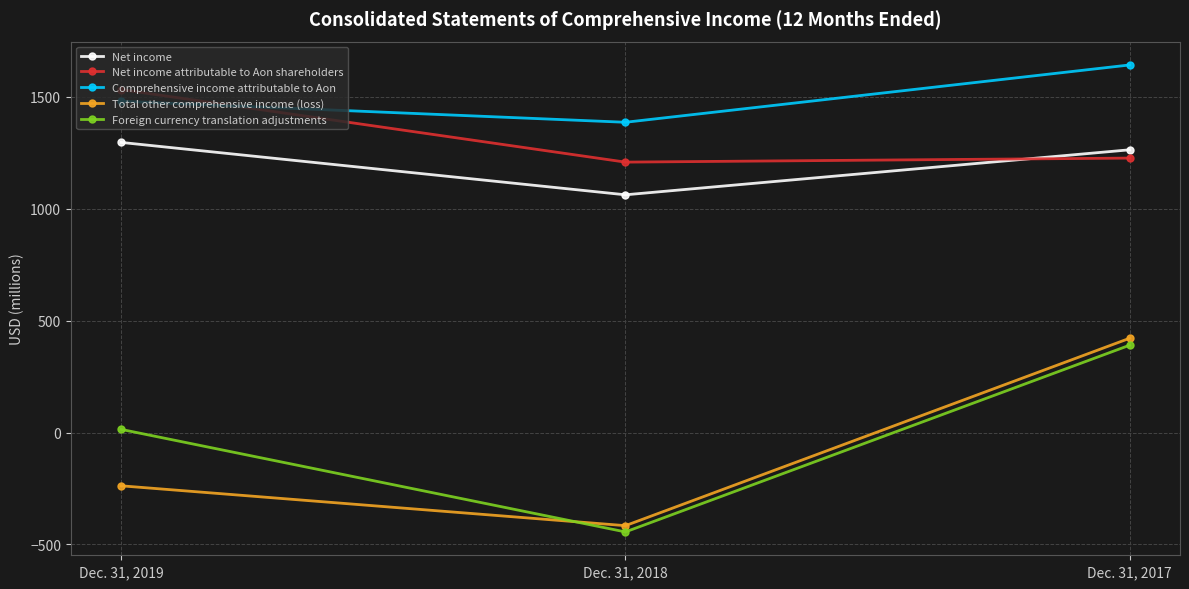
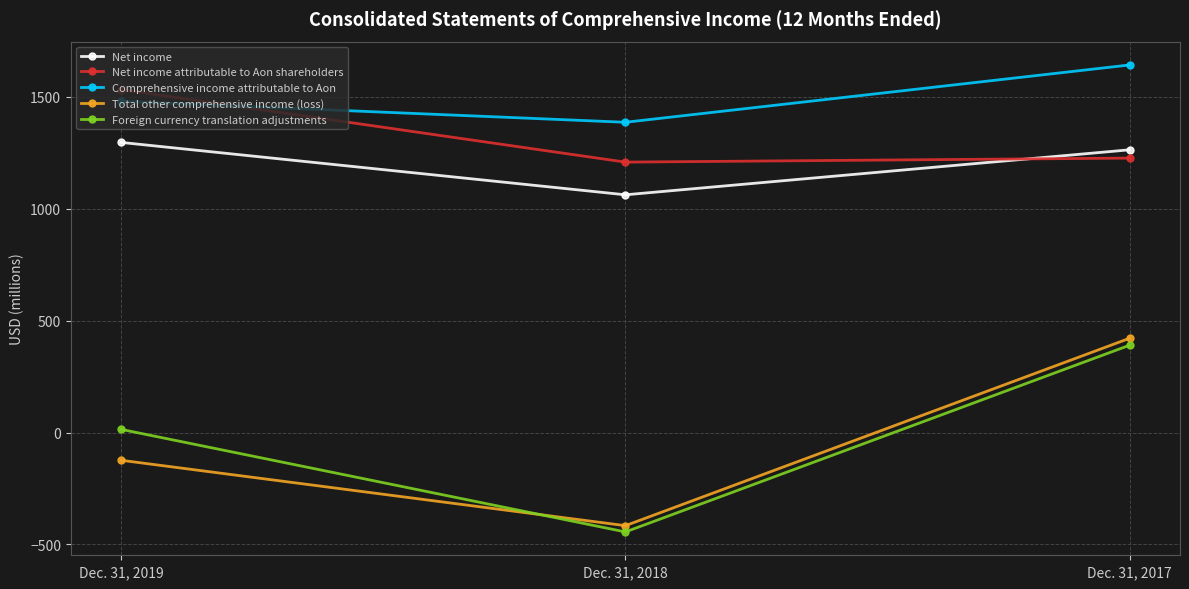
  {
    "Net income": {
      "Dec. 31, 2019": 1300,
      "Dec. 31, 2018": 1060,
      "Dec. 31, 2017": 1260
    },
    "Net income attributable to Aon shareholders": {
      "Dec. 31, 2018": 1210,
      "Dec. 31, 2017": 1230
    },
    "Comprehensive income attributable to Aon": {
      "Dec. 31, 2018": 1390,
      "Dec. 31, 2017": 1640
    },
    "Total other comprehensive income (loss)": {
-     "Dec. 31, 2019": -240,
+     "Dec. 31, 2019": -120,
      "Dec. 31, 2018": -420,
      "Dec. 31, 2017": 420
    },
    "Foreign currency translation adjustments": {
      "Dec. 31, 2019": 10,
      "Dec. 31, 2018": -440,
      "Dec. 31, 2017": 390
    }
  }
